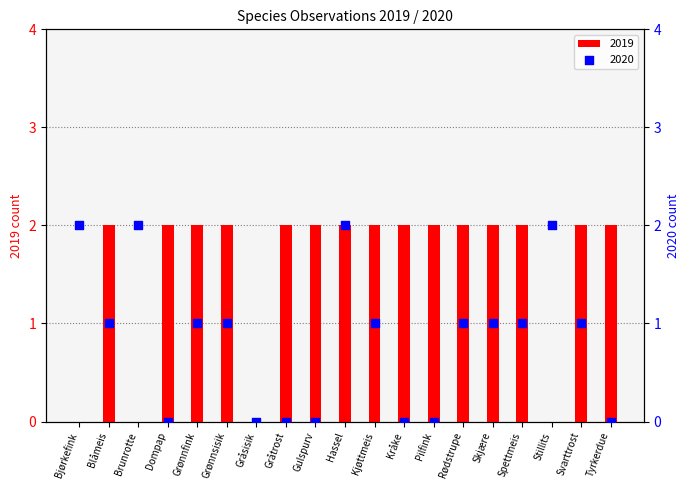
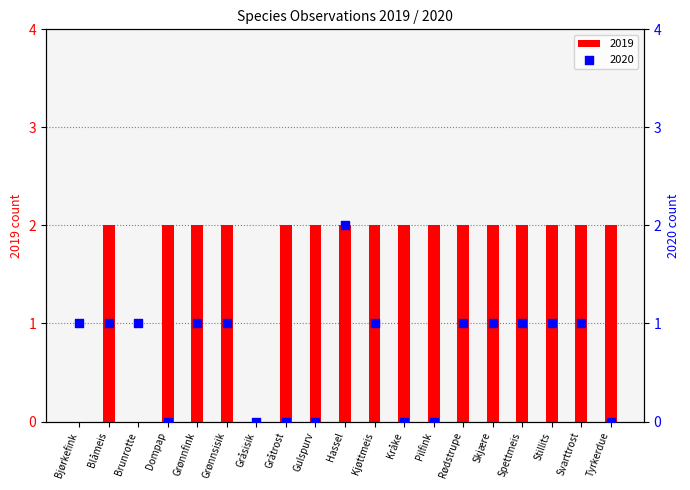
  {
    "2019": {
      "Bjørkefink": 0,
      "Blåmeis": 2,
      "Brunrotte": 0,
      "Dompap": 2,
      "Grønnfink": 2,
      "Grønnsisik": 2,
      "Gråsisik": 0,
      "Gråtrost": 2,
      "Gulspurv": 2,
      "Hassel": 2,
      "Kjøttmeis": 2,
      "Kråke": 2,
      "Pilfink": 2,
      "Rødstrupe": 2,
      "Skjære": 2,
      "Spettmeis": 2,
-     "Stillits": 0,
+     "Stillits": 2,
      "Svarttrost": 2,
      "Tyrkerdue": 2
    },
    "2020": {
-     "Bjørkefink": 2,
-     "Brunrotte": 2,
-     "Stillits": 2
+     "Bjørkefink": 1,
+     "Brunrotte": 1,
+     "Stillits": 1
    }
  }
